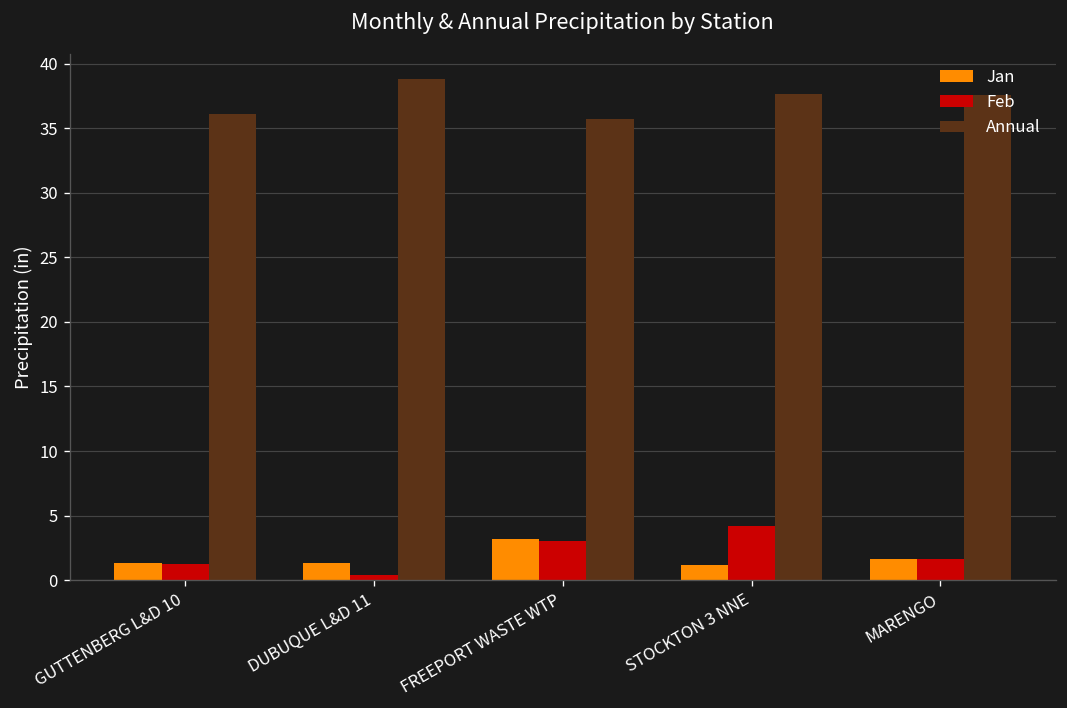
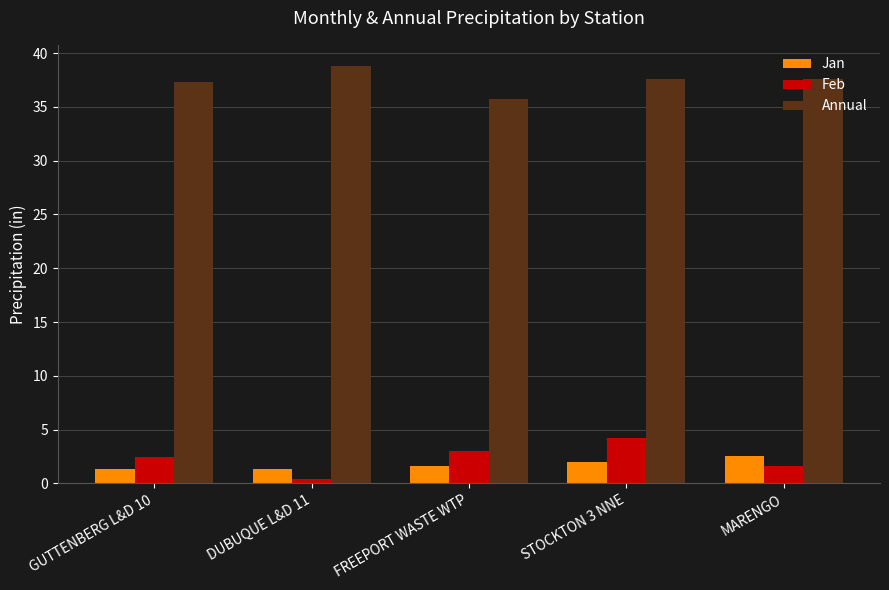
  {
    "Jan": {
      "GUTTENBERG L&D 10": 1.3,
      "DUBUQUE L&D 11": 1.3,
-     "FREEPORT WASTE WTP": 3.2,
-     "STOCKTON 3 NNE": 1.2,
-     "MARENGO": 1.7
+     "FREEPORT WASTE WTP": 1.6,
+     "STOCKTON 3 NNE": 2.0,
+     "MARENGO": 2.5
    },
    "Feb": {
-     "GUTTENBERG L&D 10": 1.2,
+     "GUTTENBERG L&D 10": 2.5,
      "DUBUQUE L&D 11": 0.4,
      "FREEPORT WASTE WTP": 3.0,
      "STOCKTON 3 NNE": 4.2,
      "MARENGO": 1.6
    },
    "Annual": {
-     "GUTTENBERG L&D 10": 36.1,
+     "GUTTENBERG L&D 10": 37.3,
      "DUBUQUE L&D 11": 38.8,
      "FREEPORT WASTE WTP": 35.7,
      "STOCKTON 3 NNE": 37.6,
      "MARENGO": 37.6
    }
  }
